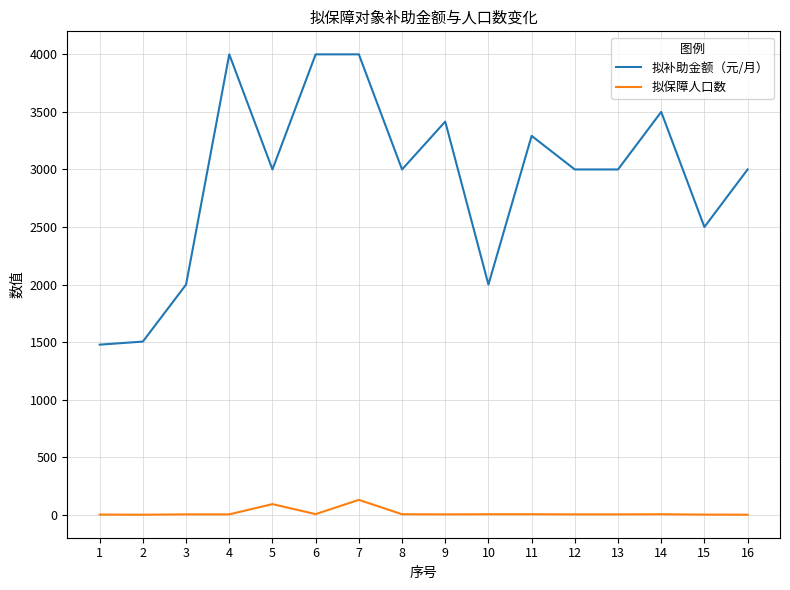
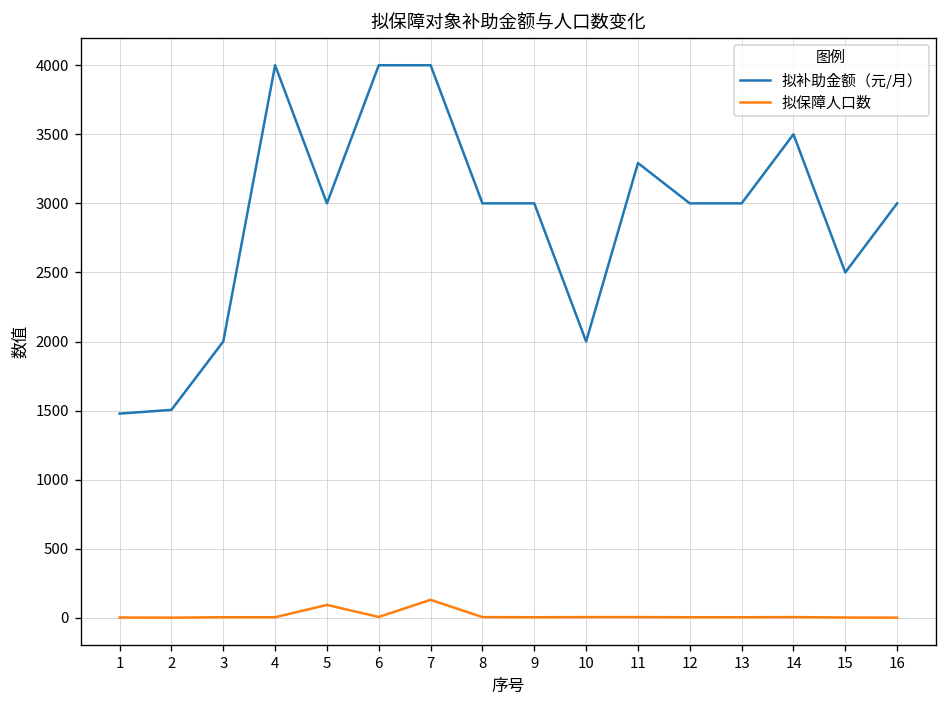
  {
    "拟补助金额（元/月）": {
      "1": 1480,
      "2": 1510,
      "3": 2000,
      "4": 4000,
      "5": 3000,
      "6": 4000,
      "7": 4000,
      "8": 3000,
-     "9": 3420,
+     "9": 3000,
      "10": 2000,
      "11": 3290,
      "12": 3000,
      "13": 3000,
      "14": 3500,
      "15": 2500,
      "16": 3000
    },
    "拟保障人口数": {
      "1": 0,
      "2": 0,
      "3": 0,
      "4": 0,
      "5": 90,
      "6": 10,
      "7": 130,
      "8": 10,
      "9": 0,
      "10": 10,
      "11": 10,
      "12": 0,
      "13": 0,
      "14": 10,
      "15": 0,
      "16": 0
    }
  }
